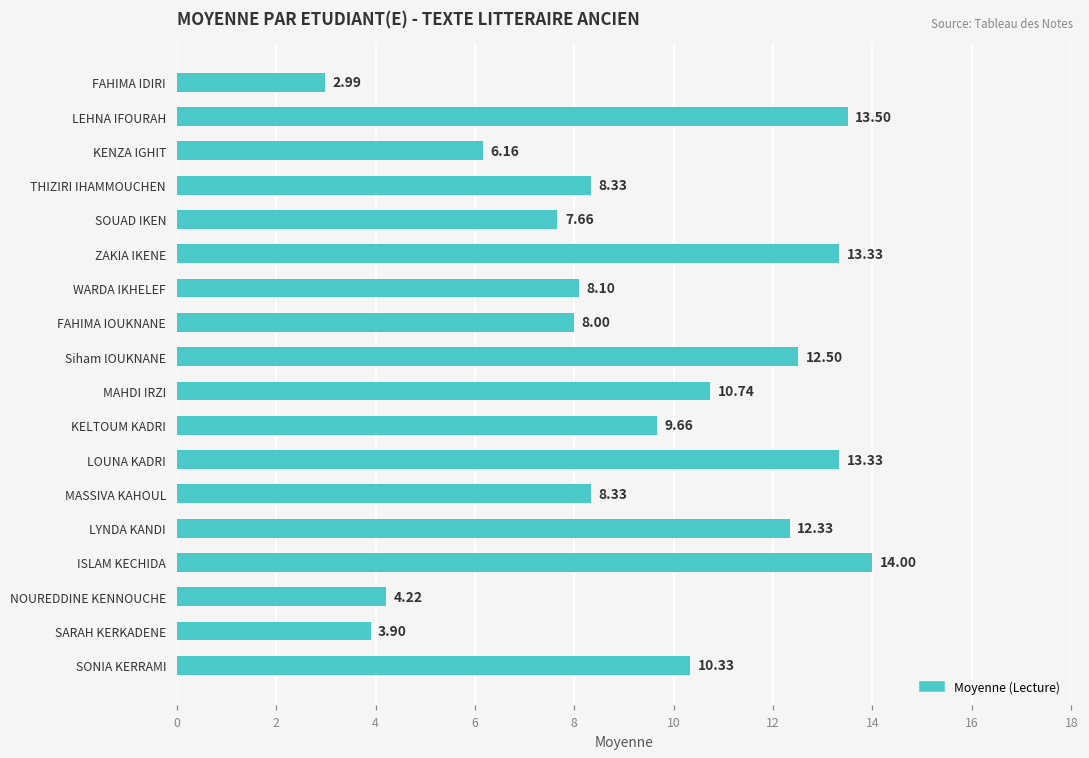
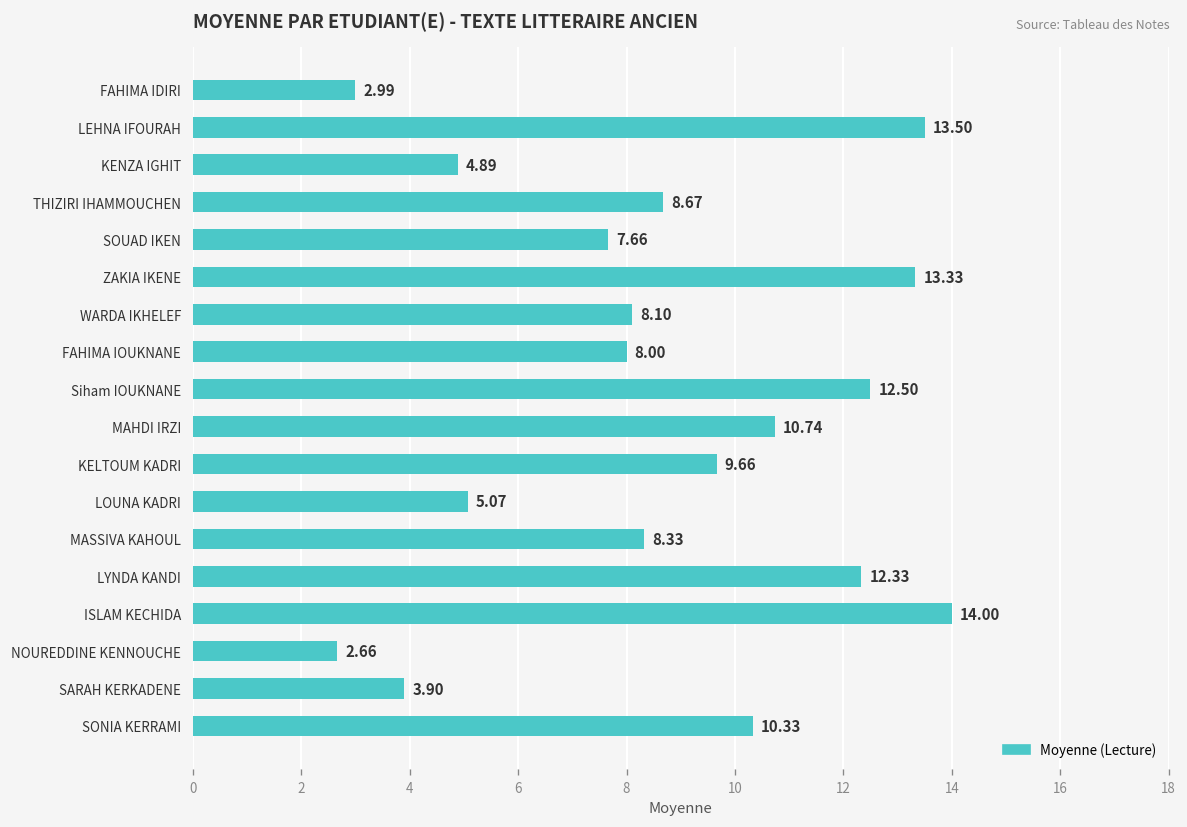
  {
    "FAHIMA IDIRI": 2.99,
    "LEHNA IFOURAH": 13.50,
-   "KENZA IGHIT": 6.16,
-   "THIZIRI IHAMMOUCHEN": 8.33,
+   "KENZA IGHIT": 4.89,
+   "THIZIRI IHAMMOUCHEN": 8.67,
    "SOUAD IKEN": 7.66,
    "ZAKIA IKENE": 13.33,
    "WARDA IKHELEF": 8.10,
    "FAHIMA IOUKNANE": 8.00,
    "Siham IOUKNANE": 12.50,
    "MAHDI IRZI": 10.74,
    "KELTOUM KADRI": 9.66,
-   "LOUNA KADRI": 13.33,
+   "LOUNA KADRI": 5.07,
    "MASSIVA KAHOUL": 8.33,
    "LYNDA KANDI": 12.33,
    "ISLAM KECHIDA": 14.00,
-   "NOUREDDINE KENNOUCHE": 4.22,
+   "NOUREDDINE KENNOUCHE": 2.66,
    "SARAH KERKADENE": 3.90,
    "SONIA KERRAMI": 10.33
  }
